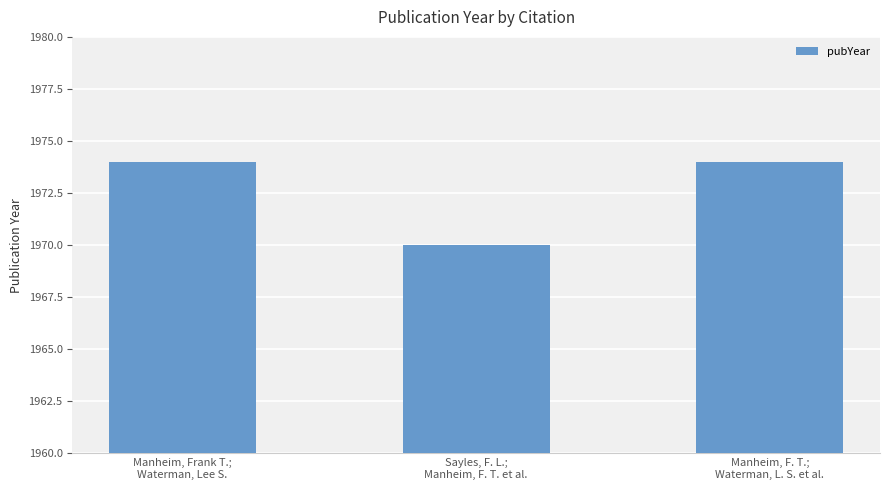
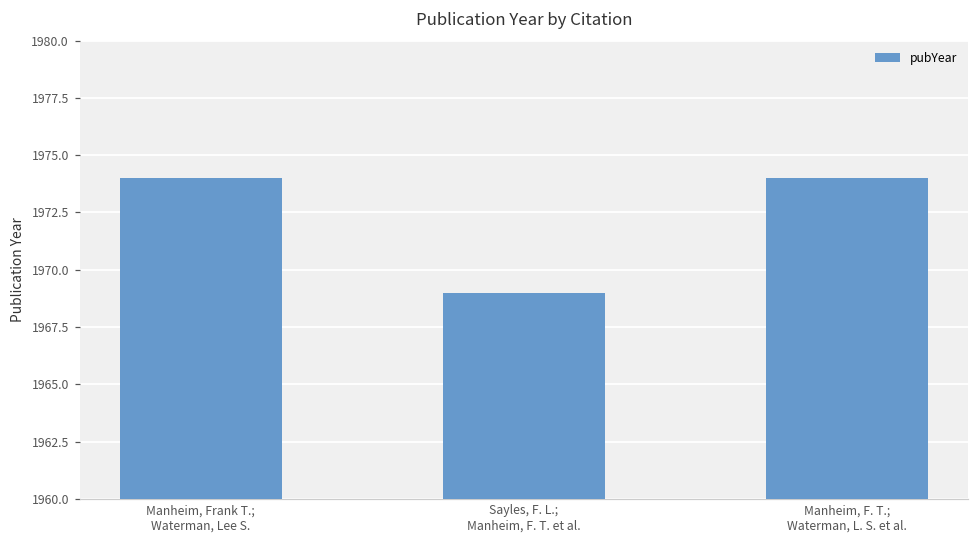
  {
    "Manheim, Frank T.; Waterman, Lee S.": 1974,
-   "Sayles, F. L.; Manheim, F. T. et al.": 1970,
+   "Sayles, F. L.; Manheim, F. T. et al.": 1969,
    "Manheim, F. T.; Waterman, L. S. et al.": 1974
  }
